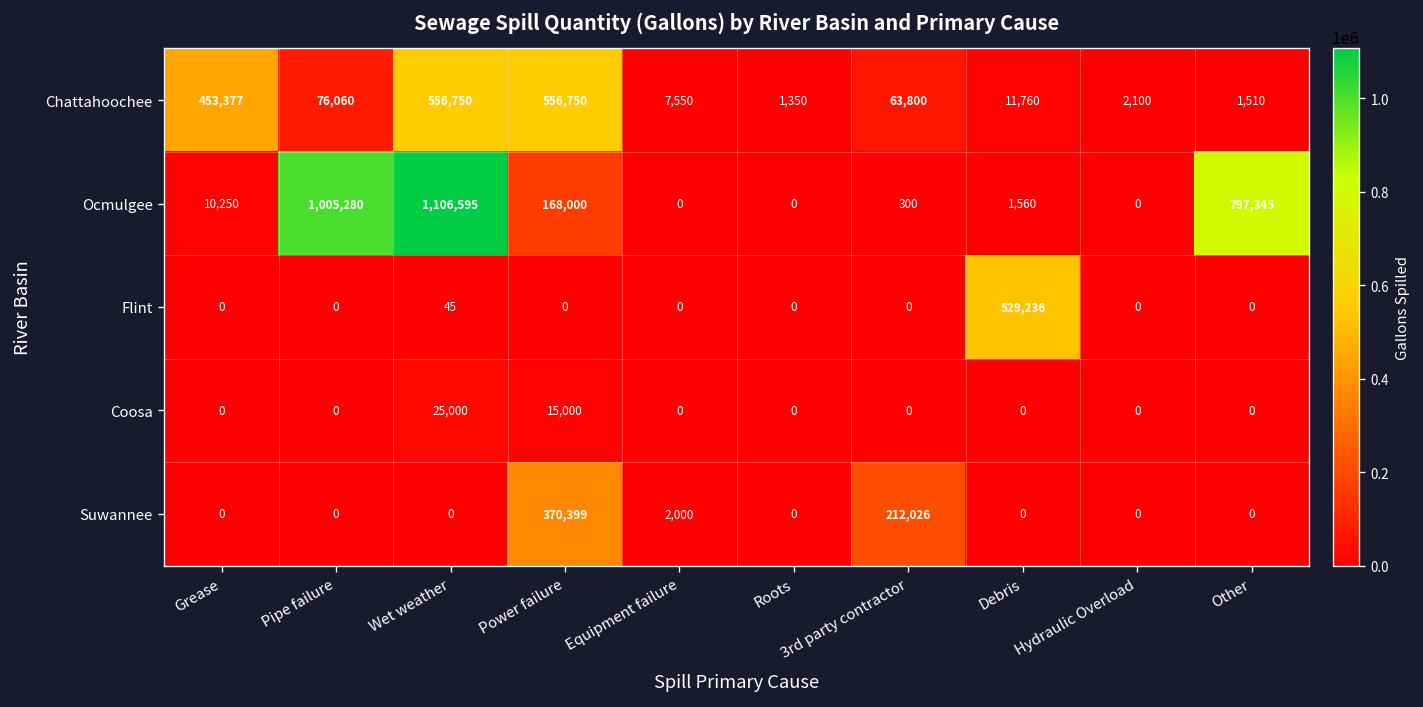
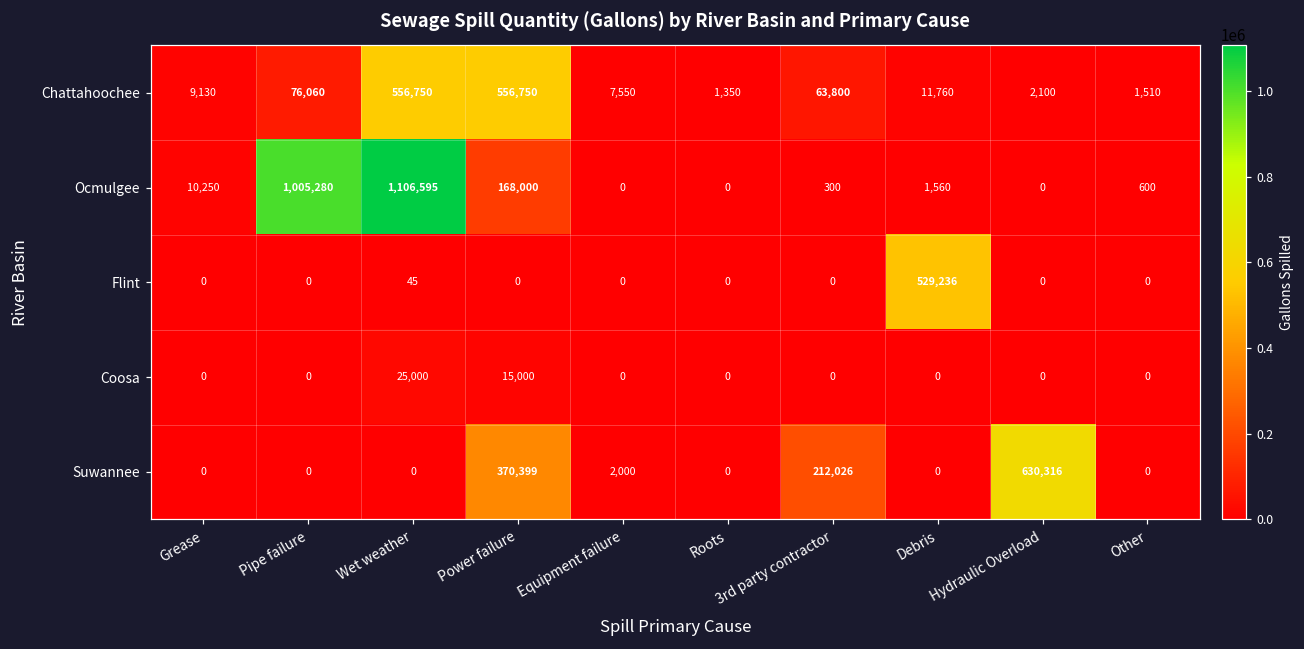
  {
    "Chattahoochee": {
-     "Grease": "453,377",
+     "Grease": "9,130",
      "Pipe failure": "76,060",
      "Wet weather": "556,750",
      "Power failure": "556,750",
      "Equipment failure": "7,550",
      "Roots": "1,350",
      "3rd party contractor": "63,800",
      "Debris": "11,760",
      "Hydraulic Overload": "2,100",
      "Other": "1,510"
    },
    "Ocmulgee": {
      "Grease": "10,250",
      "Pipe failure": "1,005,280",
      "Wet weather": "1,106,595",
      "Power failure": "168,000",
      "Equipment failure": "0",
      "Roots": "0",
      "3rd party contractor": "300",
      "Debris": "1,560",
      "Hydraulic Overload": "0",
-     "Other": "797,345"
+     "Other": "600"
    },
    "Flint": {
      "Grease": "0",
      "Pipe failure": "0",
      "Wet weather": "45",
      "Power failure": "0",
      "Equipment failure": "0",
      "Roots": "0",
      "3rd party contractor": "0",
      "Debris": "529,236",
      "Hydraulic Overload": "0",
      "Other": "0"
    },
    "Coosa": {
      "Grease": "0",
      "Pipe failure": "0",
      "Wet weather": "25,000",
      "Power failure": "15,000",
      "Equipment failure": "0",
      "Roots": "0",
      "3rd party contractor": "0",
      "Debris": "0",
      "Hydraulic Overload": "0",
      "Other": "0"
    },
    "Suwannee": {
      "Grease": "0",
      "Pipe failure": "0",
      "Wet weather": "0",
      "Power failure": "370,399",
      "Equipment failure": "2,000",
      "Roots": "0",
      "3rd party contractor": "212,026",
      "Debris": "0",
-     "Hydraulic Overload": "0",
+     "Hydraulic Overload": "630,316",
      "Other": "0"
    }
  }
